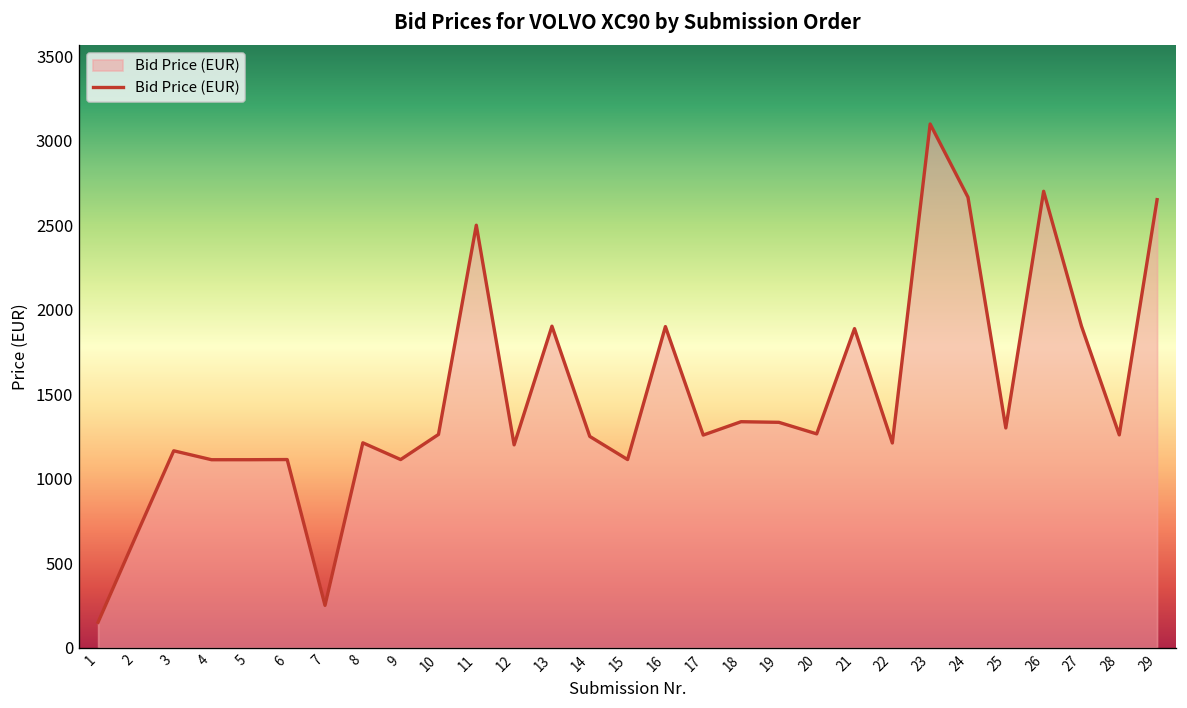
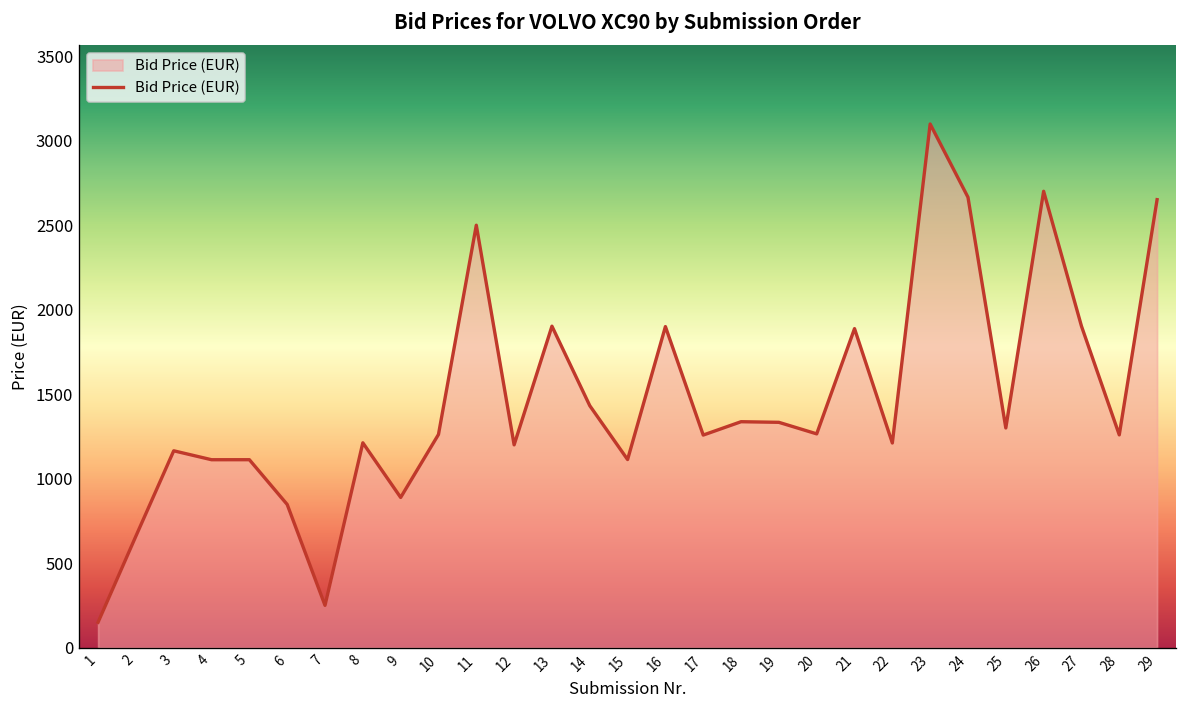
  {
    "1": 150,
    "2": 660,
    "3": 1160,
    "4": 1110,
    "5": 1110,
-   "6": 1110,
+   "6": 850,
    "7": 250,
    "8": 1210,
-   "9": 1110,
+   "9": 890,
    "10": 1260,
    "11": 2500,
    "12": 1200,
    "13": 1900,
-   "14": 1250,
+   "14": 1430,
    "15": 1110,
    "16": 1900,
    "17": 1260,
    "18": 1340,
    "19": 1330,
    "20": 1270,
    "21": 1890,
    "22": 1210,
    "23": 3100,
    "24": 2670,
    "25": 1300,
    "26": 2700,
    "27": 1900,
    "28": 1260,
    "29": 2650
  }
